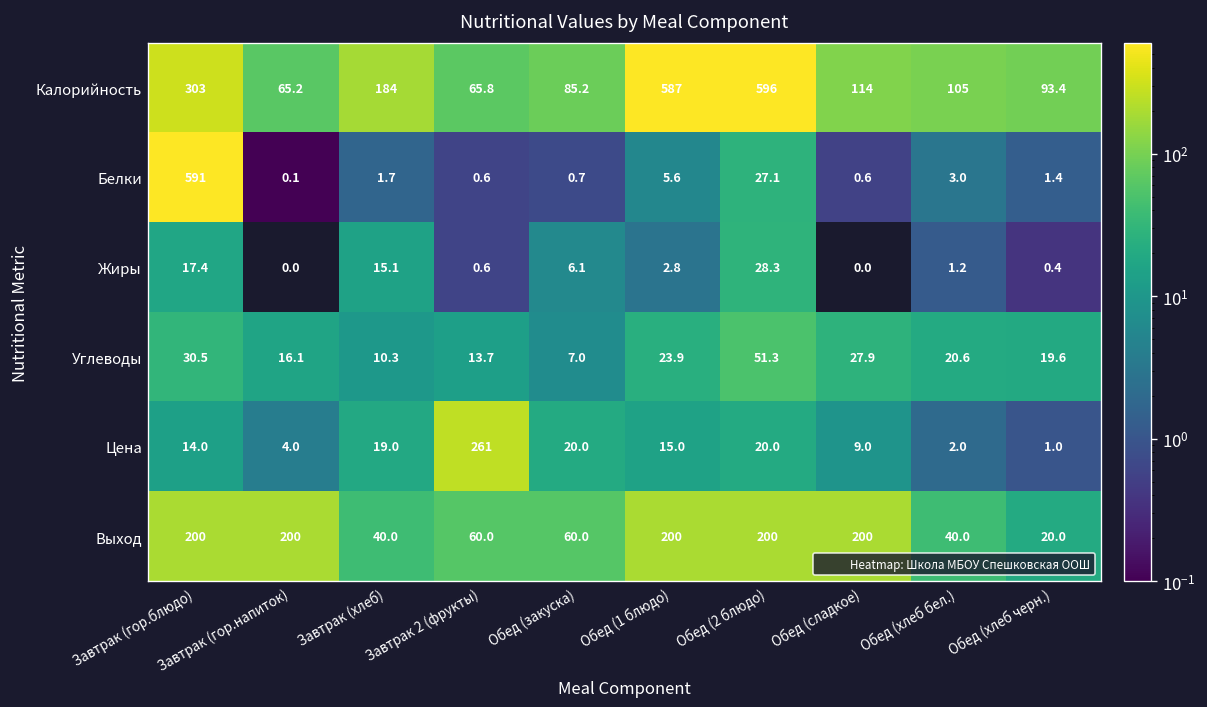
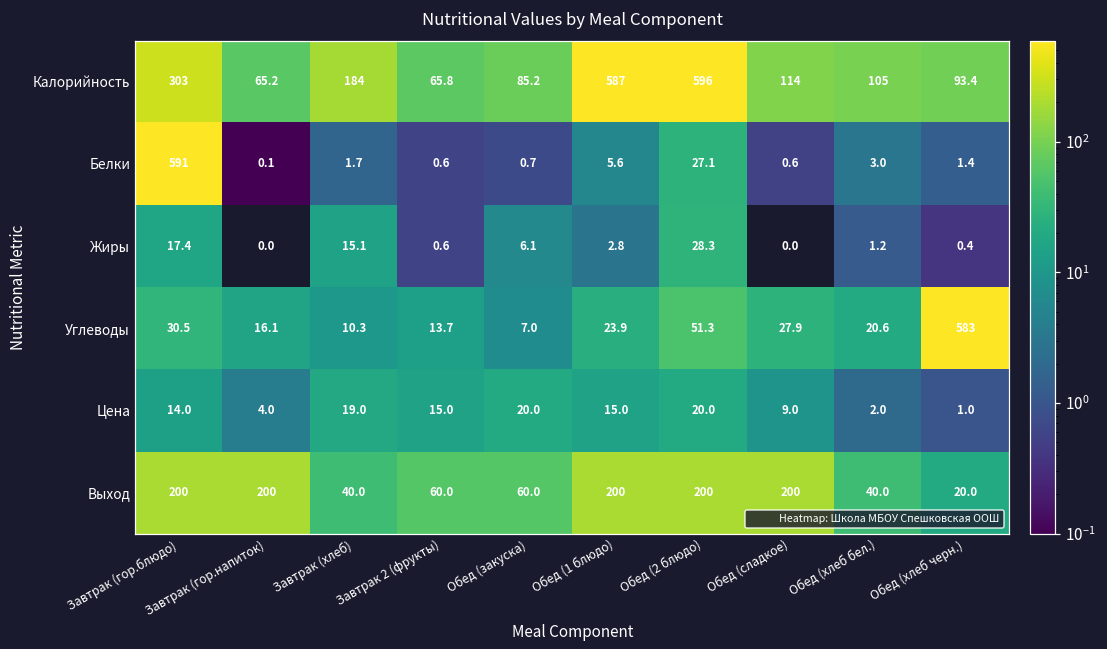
  {
    "Калорийность": {
      "Завтрак (гор.блюдо)": 303,
      "Завтрак (гор.напиток)": 65.2,
      "Завтрак (хлеб)": 184,
      "Завтрак 2 (фрукты)": 65.8,
      "Обед (закуска)": 85.2,
      "Обед (1 блюдо)": 587,
      "Обед (2 блюдо)": 596,
      "Обед (сладкое)": 114,
      "Обед (хлеб бел.)": 105,
      "Обед (хлеб черн.)": 93.4
    },
    "Белки": {
      "Завтрак (гор.блюдо)": 591,
      "Завтрак (гор.напиток)": 0.1,
      "Завтрак (хлеб)": 1.7,
      "Завтрак 2 (фрукты)": 0.6,
      "Обед (закуска)": 0.7,
      "Обед (1 блюдо)": 5.6,
      "Обед (2 блюдо)": 27.1,
      "Обед (сладкое)": 0.6,
      "Обед (хлеб бел.)": 3.0,
      "Обед (хлеб черн.)": 1.4
    },
    "Жиры": {
      "Завтрак (гор.блюдо)": 17.4,
      "Завтрак (хлеб)": 15.1,
      "Завтрак 2 (фрукты)": 0.6,
      "Обед (закуска)": 6.1,
      "Обед (1 блюдо)": 2.8,
      "Обед (2 блюдо)": 28.3,
      "Обед (хлеб бел.)": 1.2,
      "Обед (хлеб черн.)": 0.4
    },
    "Углеводы": {
      "Завтрак (гор.блюдо)": 30.5,
      "Завтрак (гор.напиток)": 16.1,
      "Завтрак (хлеб)": 10.3,
      "Завтрак 2 (фрукты)": 13.7,
      "Обед (закуска)": 7.0,
      "Обед (1 блюдо)": 23.9,
      "Обед (2 блюдо)": 51.3,
      "Обед (сладкое)": 27.9,
      "Обед (хлеб бел.)": 20.6,
-     "Обед (хлеб черн.)": 19.6
+     "Обед (хлеб черн.)": 583
    },
    "Цена": {
      "Завтрак (гор.блюдо)": 14.0,
      "Завтрак (гор.напиток)": 4.0,
      "Завтрак (хлеб)": 19.0,
-     "Завтрак 2 (фрукты)": 261,
+     "Завтрак 2 (фрукты)": 15.0,
      "Обед (закуска)": 20.0,
      "Обед (1 блюдо)": 15.0,
      "Обед (2 блюдо)": 20.0,
      "Обед (сладкое)": 9.0,
      "Обед (хлеб бел.)": 2.0,
      "Обед (хлеб черн.)": 1.0
    },
    "Выход": {
      "Завтрак (гор.блюдо)": 200,
      "Завтрак (гор.напиток)": 200,
      "Завтрак (хлеб)": 40.0,
      "Завтрак 2 (фрукты)": 60.0,
      "Обед (закуска)": 60.0,
      "Обед (1 блюдо)": 200,
      "Обед (2 блюдо)": 200,
      "Обед (сладкое)": 200,
      "Обед (хлеб бел.)": 40.0,
      "Обед (хлеб черн.)": 20.0
    }
  }
